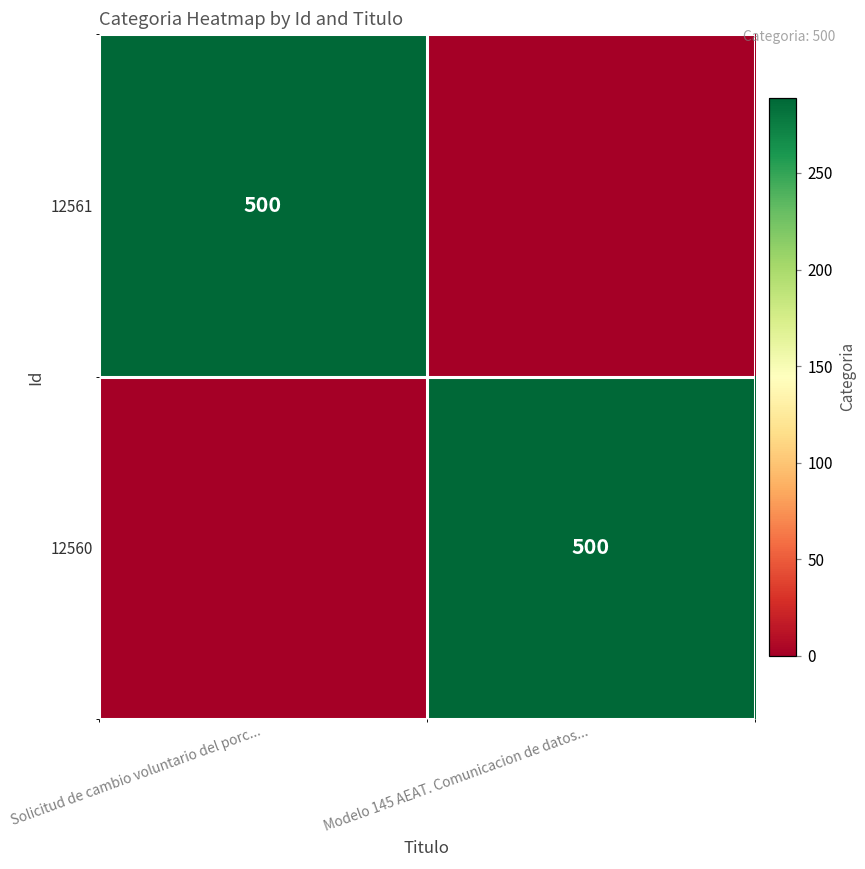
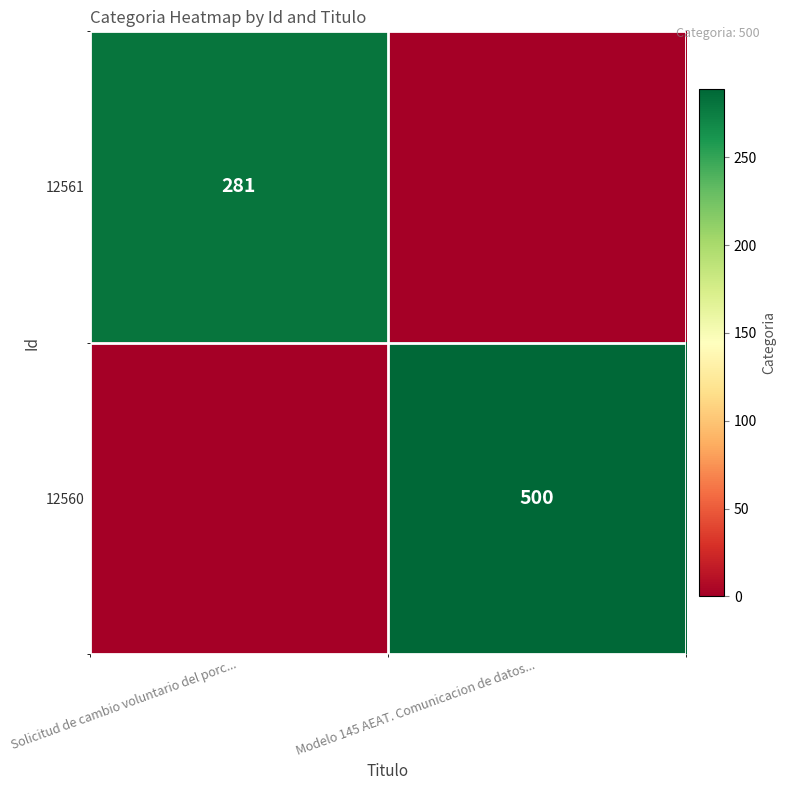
  {
    "12561": {
-     "Solicitud de cambio voluntario del porc...": 500
+     "Solicitud de cambio voluntario del porc...": 281
    },
    "12560": {
      "Modelo 145 AEAT. Comunicacion de datos...": 500
    }
  }
